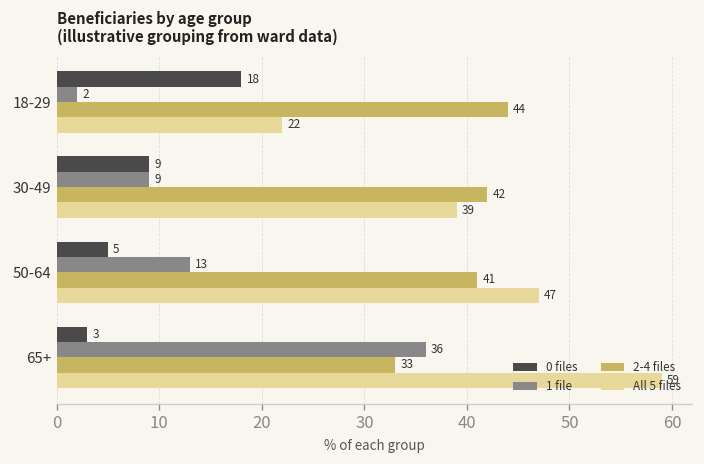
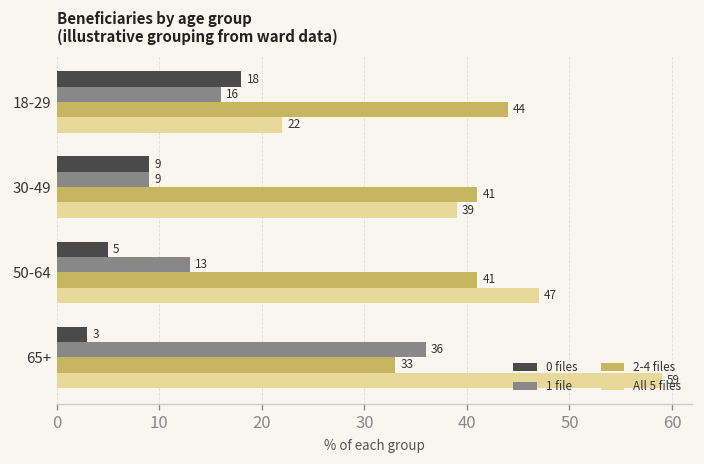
  {
    "0 files": {
      "18-29": 18,
      "30-49": 9,
      "50-64": 5,
      "65+": 3
    },
    "1 file": {
-     "18-29": 2,
+     "18-29": 16,
      "30-49": 9,
      "50-64": 13,
      "65+": 36
    },
    "2-4 files": {
      "18-29": 44,
-     "30-49": 42,
+     "30-49": 41,
      "50-64": 41,
      "65+": 33
    },
    "All 5 files": {
      "18-29": 22,
      "30-49": 39,
      "50-64": 47,
      "65+": 59
    }
  }
